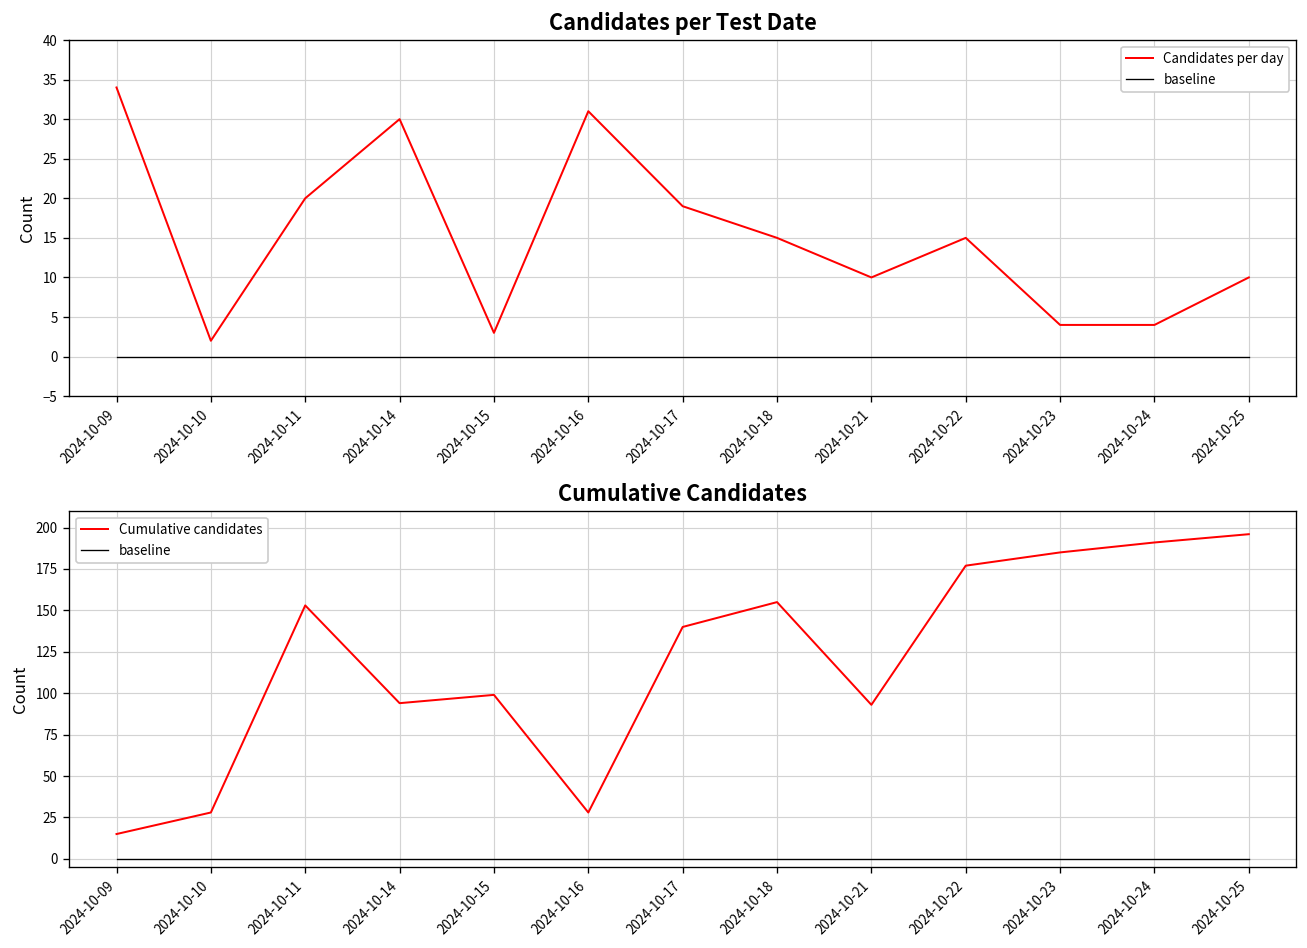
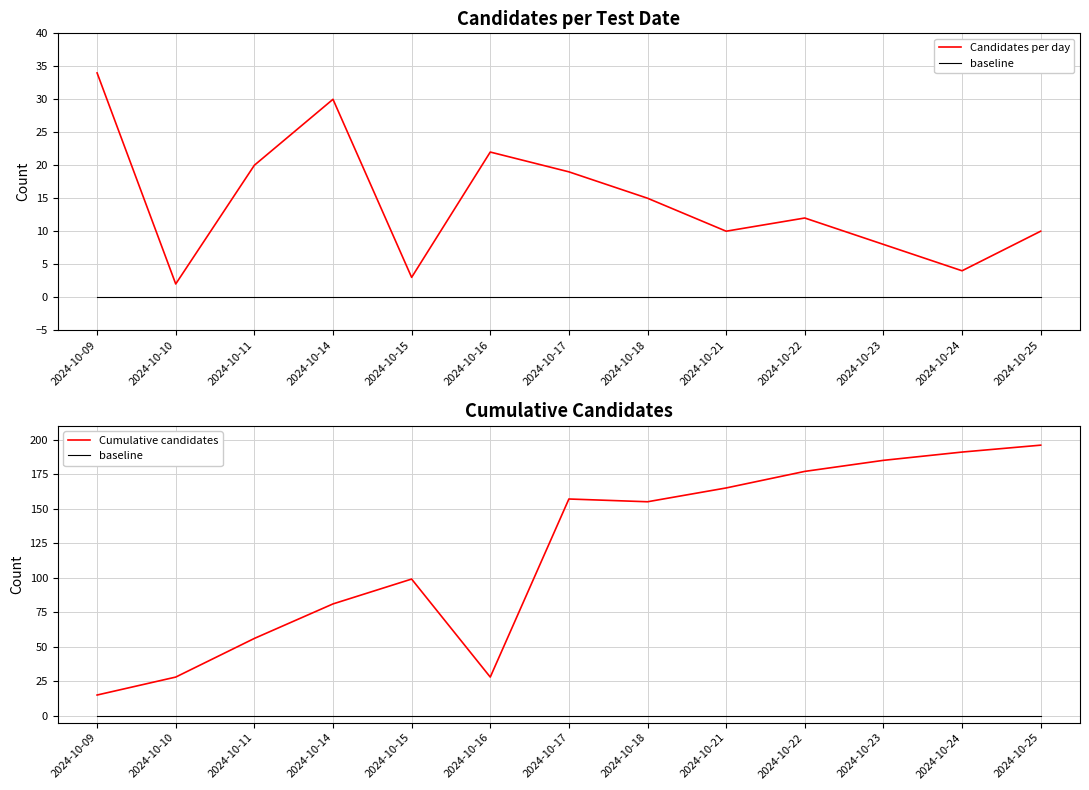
  {
    "Candidates per Test Date": {
      "Candidates per day": {
        "2024-10-09": 34,
        "2024-10-10": 2,
        "2024-10-11": 20,
        "2024-10-14": 30,
        "2024-10-15": 3,
-       "2024-10-16": 31,
+       "2024-10-16": 22,
        "2024-10-17": 19,
        "2024-10-18": 15,
        "2024-10-21": 10,
-       "2024-10-22": 15,
-       "2024-10-23": 4,
+       "2024-10-22": 12,
+       "2024-10-23": 8,
        "2024-10-24": 4,
        "2024-10-25": 10
      },
      "baseline": {
        "2024-10-09": 0,
        "2024-10-10": 0,
        "2024-10-11": 0,
        "2024-10-14": 0,
        "2024-10-15": 0,
        "2024-10-16": 0,
        "2024-10-17": 0,
        "2024-10-18": 0,
        "2024-10-21": 0,
        "2024-10-22": 0,
        "2024-10-23": 0,
        "2024-10-24": 0,
        "2024-10-25": 0
      }
    },
    "Cumulative Candidates": {
      "Cumulative candidates": {
        "2024-10-09": 15,
        "2024-10-10": 28,
-       "2024-10-11": 153,
-       "2024-10-14": 94,
+       "2024-10-11": 56,
+       "2024-10-14": 81,
        "2024-10-15": 99,
        "2024-10-16": 28,
-       "2024-10-17": 140,
+       "2024-10-17": 157,
        "2024-10-18": 155,
-       "2024-10-21": 93,
+       "2024-10-21": 165,
        "2024-10-22": 177,
        "2024-10-23": 185,
        "2024-10-24": 191,
        "2024-10-25": 196
      },
      "baseline": {
        "2024-10-09": 0,
        "2024-10-10": 0,
        "2024-10-11": 0,
        "2024-10-14": 0,
        "2024-10-15": 0,
        "2024-10-16": 0,
        "2024-10-17": 0,
        "2024-10-18": 0,
        "2024-10-21": 0,
        "2024-10-22": 0,
        "2024-10-23": 0,
        "2024-10-24": 0,
        "2024-10-25": 0
      }
    }
  }
